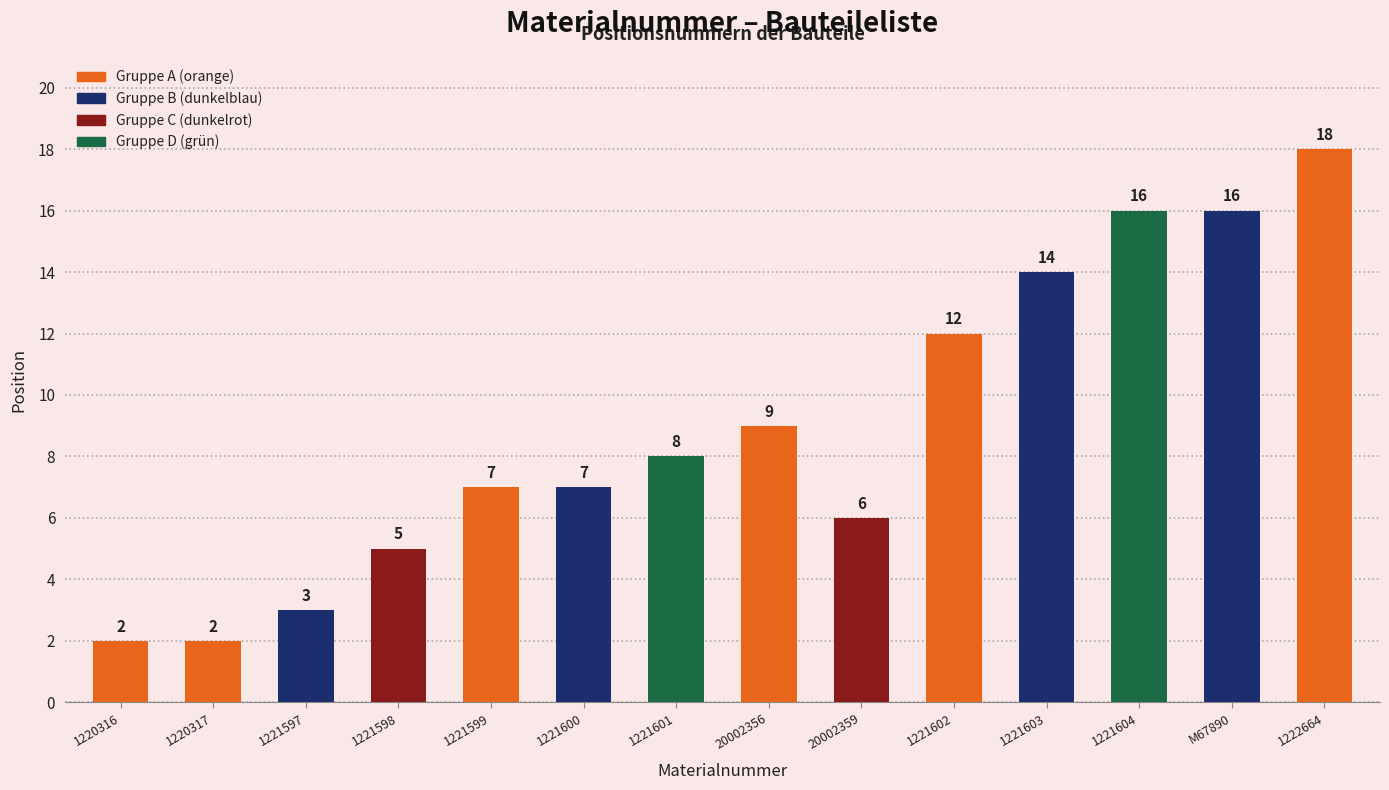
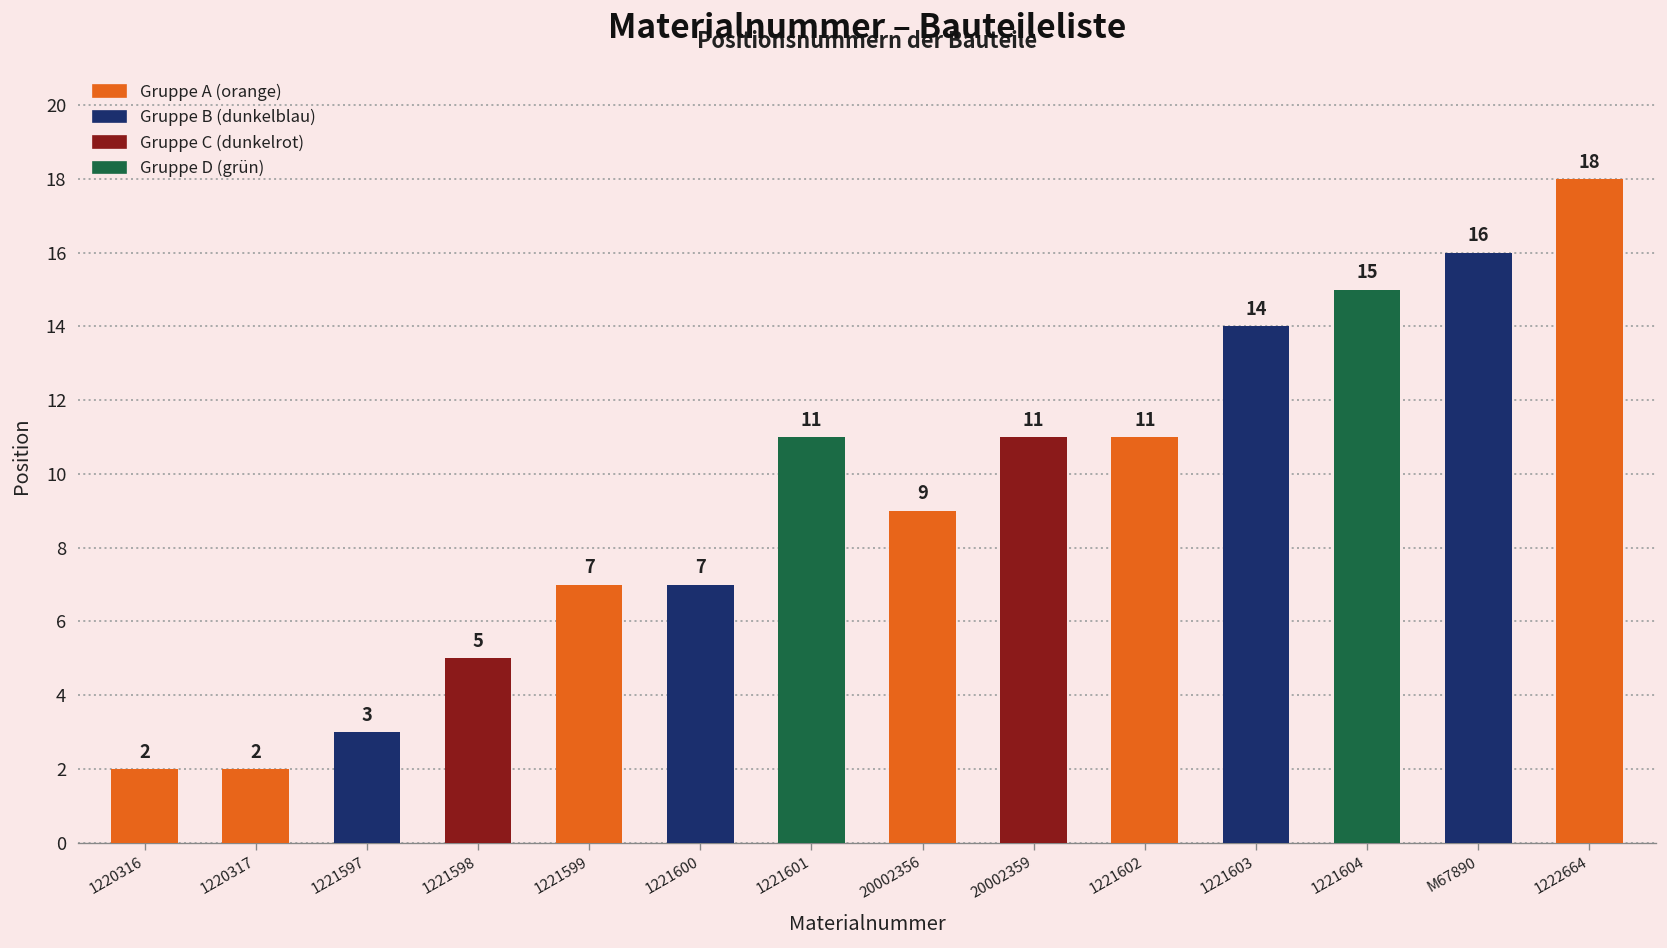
  {
    "1220316": 2,
    "1220317": 2,
    "1221597": 3,
    "1221598": 5,
    "1221599": 7,
    "1221600": 7,
-   "1221601": 8,
+   "1221601": 11,
    "20002356": 9,
-   "20002359": 6,
-   "1221602": 12,
+   "20002359": 11,
+   "1221602": 11,
    "1221603": 14,
-   "1221604": 16,
+   "1221604": 15,
    "M67890": 16,
    "1222664": 18
  }
